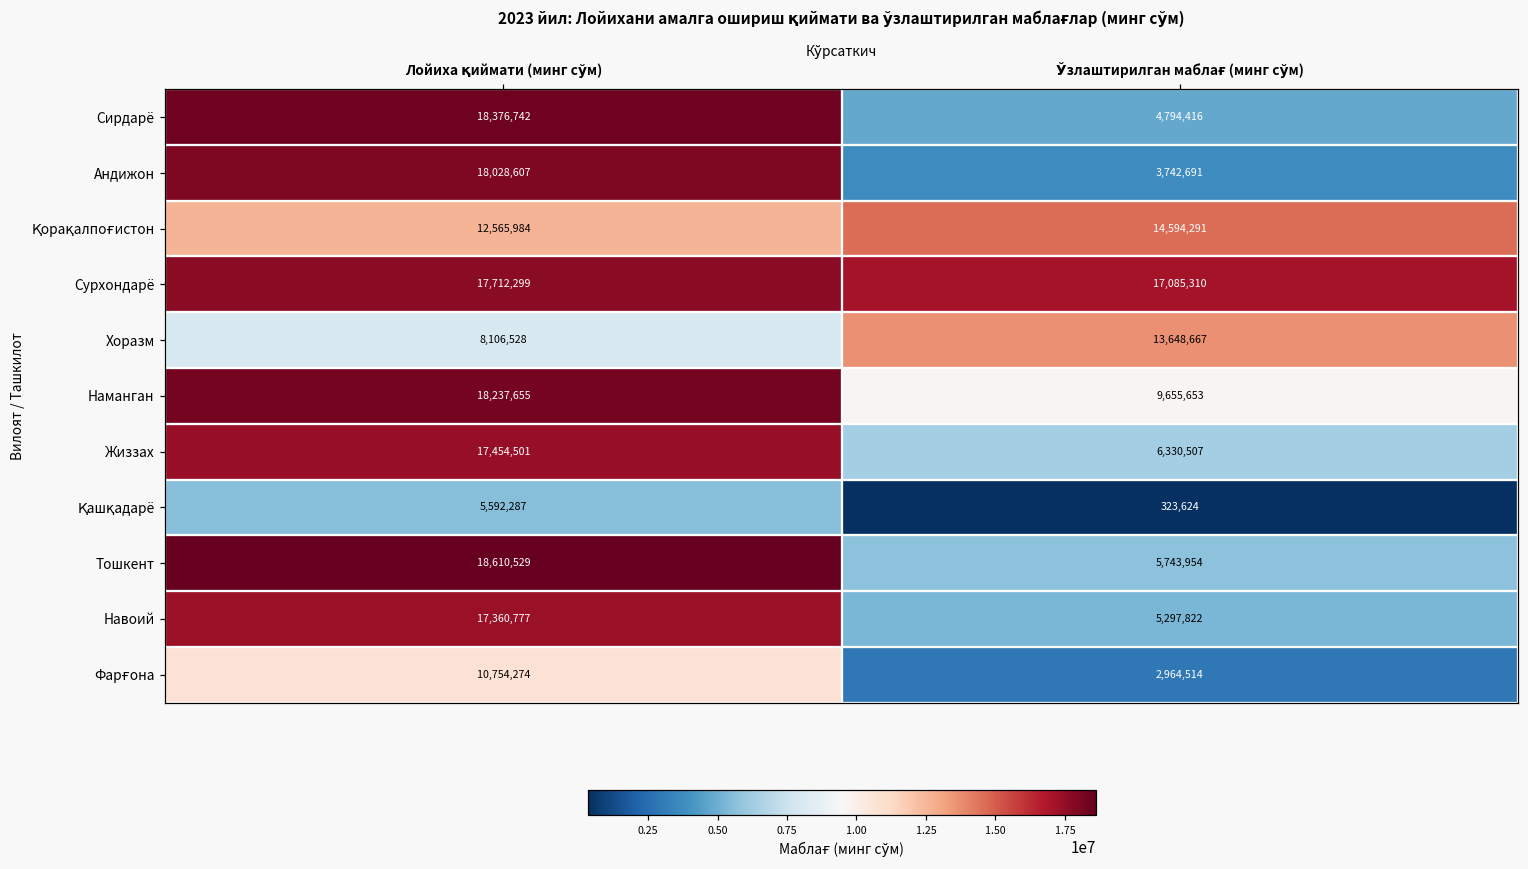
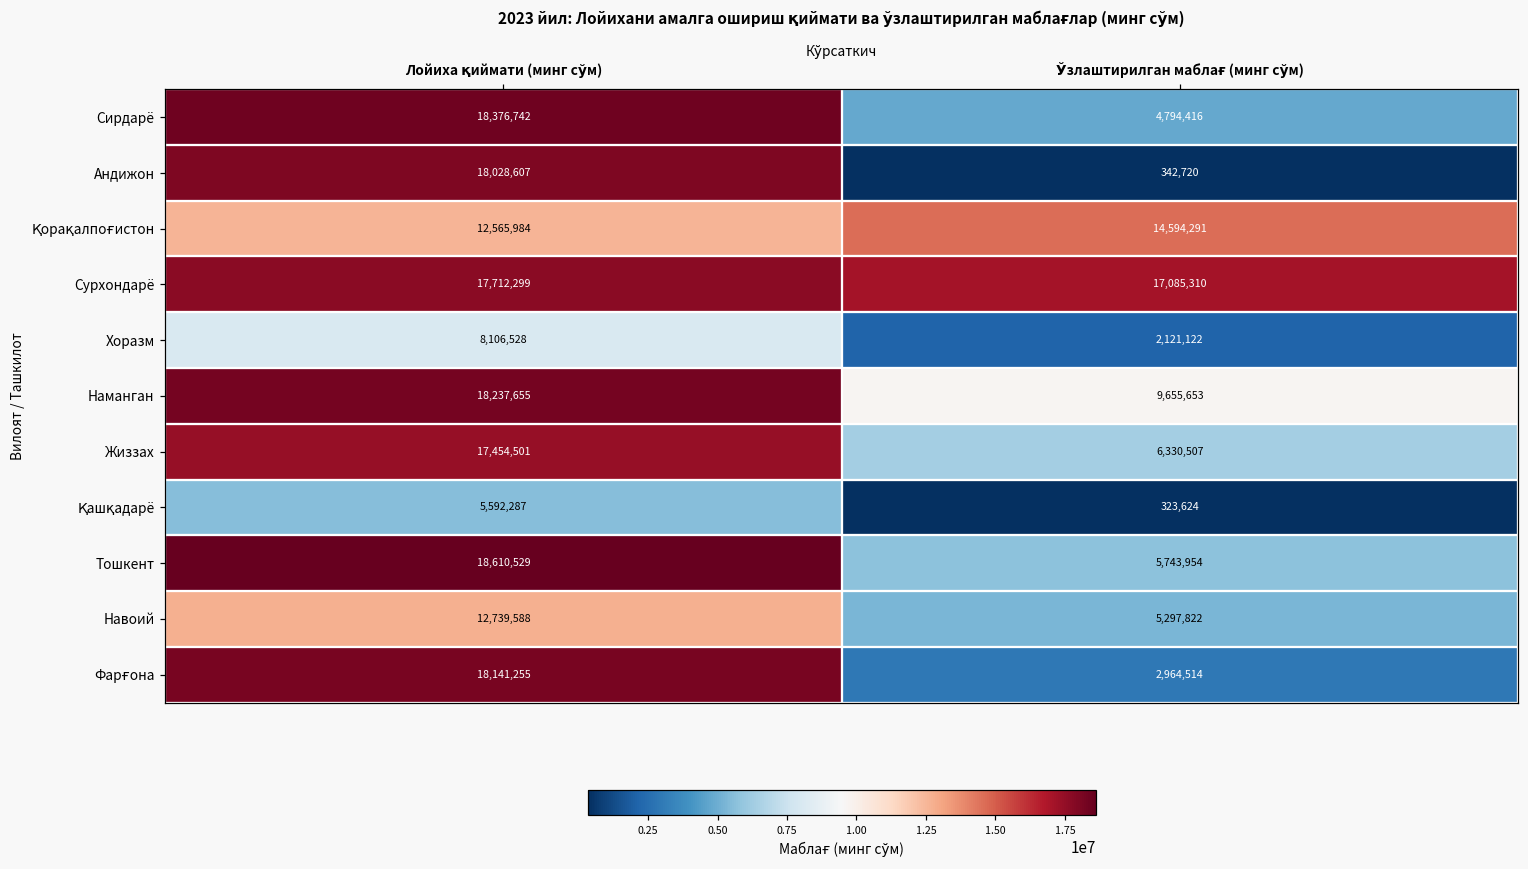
  {
    "Сирдарё": {
      "Лойиха қиймати (минг сўм)": "18,376,742",
      "Ўзлаштирилган маблағ (минг сўм)": "4,794,416"
    },
    "Андижон": {
      "Лойиха қиймати (минг сўм)": "18,028,607",
-     "Ўзлаштирилган маблағ (минг сўм)": "3,742,691"
+     "Ўзлаштирилган маблағ (минг сўм)": "342,720"
    },
    "Қорақалпоғистон": {
      "Лойиха қиймати (минг сўм)": "12,565,984",
      "Ўзлаштирилган маблағ (минг сўм)": "14,594,291"
    },
    "Сурхондарё": {
      "Лойиха қиймати (минг сўм)": "17,712,299",
      "Ўзлаштирилган маблағ (минг сўм)": "17,085,310"
    },
    "Хоразм": {
      "Лойиха қиймати (минг сўм)": "8,106,528",
-     "Ўзлаштирилган маблағ (минг сўм)": "13,648,667"
+     "Ўзлаштирилган маблағ (минг сўм)": "2,121,122"
    },
    "Наманган": {
      "Лойиха қиймати (минг сўм)": "18,237,655",
      "Ўзлаштирилган маблағ (минг сўм)": "9,655,653"
    },
    "Жиззах": {
      "Лойиха қиймати (минг сўм)": "17,454,501",
      "Ўзлаштирилган маблағ (минг сўм)": "6,330,507"
    },
    "Қашқадарё": {
      "Лойиха қиймати (минг сўм)": "5,592,287",
      "Ўзлаштирилган маблағ (минг сўм)": "323,624"
    },
    "Тошкент": {
      "Лойиха қиймати (минг сўм)": "18,610,529",
      "Ўзлаштирилган маблағ (минг сўм)": "5,743,954"
    },
    "Навоий": {
-     "Лойиха қиймати (минг сўм)": "17,360,777",
+     "Лойиха қиймати (минг сўм)": "12,739,588",
      "Ўзлаштирилган маблағ (минг сўм)": "5,297,822"
    },
    "Фарғона": {
-     "Лойиха қиймати (минг сўм)": "10,754,274",
+     "Лойиха қиймати (минг сўм)": "18,141,255",
      "Ўзлаштирилган маблағ (минг сўм)": "2,964,514"
    }
  }
